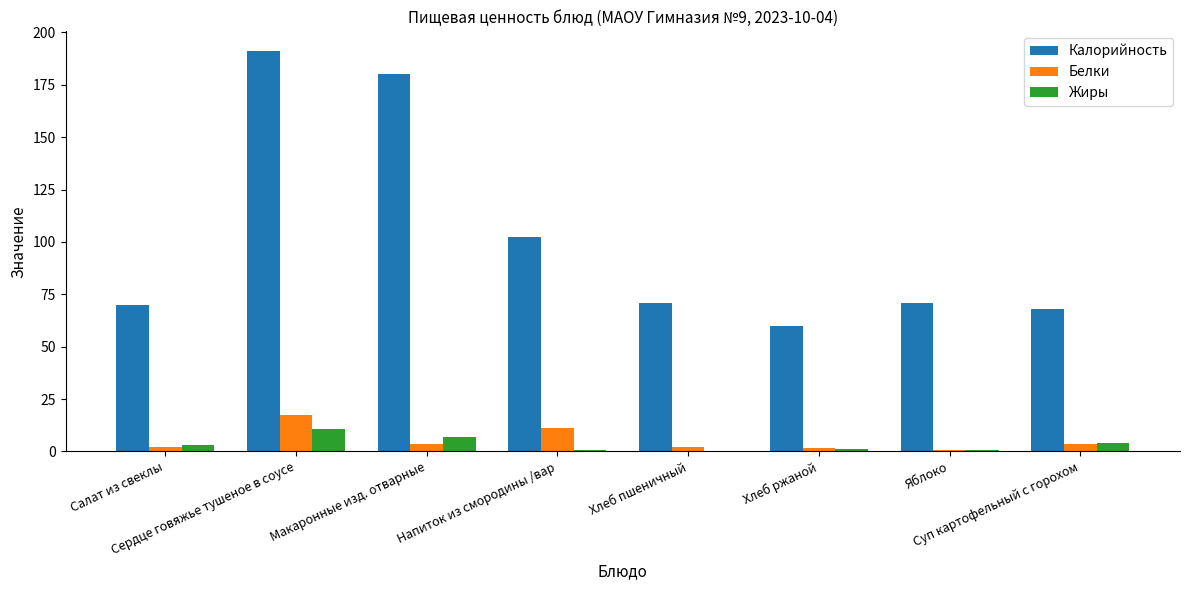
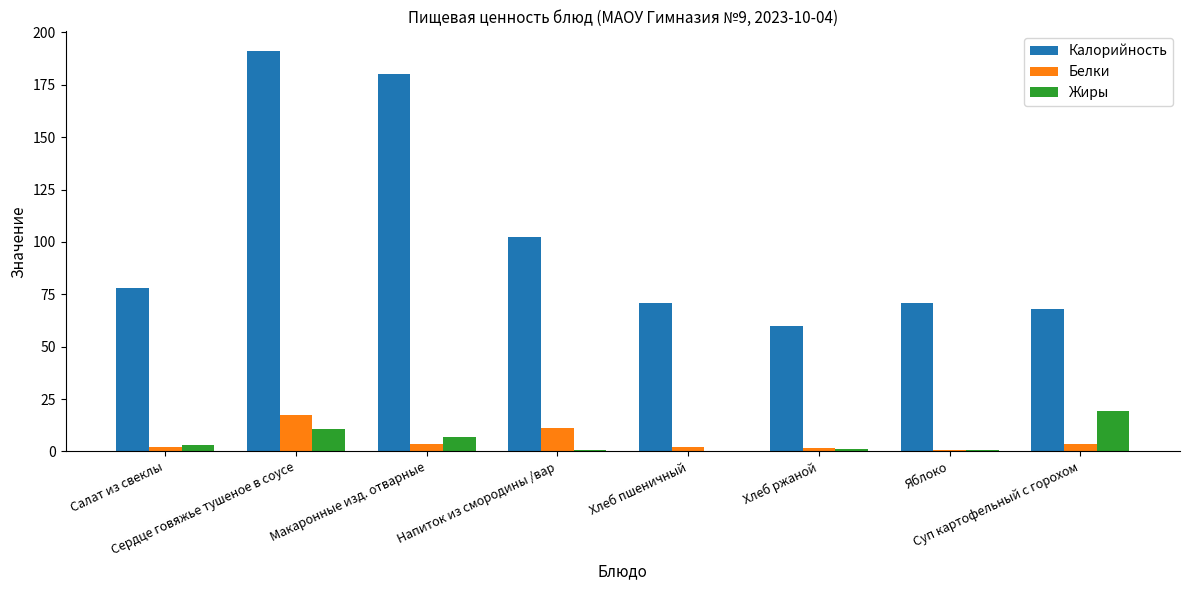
  {
    "Калорийность": {
-     "Салат из свеклы": 70,
+     "Салат из свеклы": 78,
      "Сердце говяжье тушеное в соусе": 191,
      "Макаронные изд. отварные": 180,
      "Напиток из смородины /вар": 103,
      "Хлеб пшеничный": 71,
      "Хлеб ржаной": 60,
      "Яблоко": 71,
      "Суп картофельный с горохом": 68
    },
    "Белки": {
      "Салат из свеклы": 2,
      "Сердце говяжье тушеное в соусе": 17,
      "Макаронные изд. отварные": 3,
      "Напиток из смородины /вар": 11,
      "Хлеб пшеничный": 2,
      "Хлеб ржаной": 2,
      "Суп картофельный с горохом": 3
    },
    "Жиры": {
      "Салат из свеклы": 3,
      "Сердце говяжье тушеное в соусе": 11,
      "Макаронные изд. отварные": 7,
-     "Суп картофельный с горохом": 4
+     "Суп картофельный с горохом": 19
    }
  }
